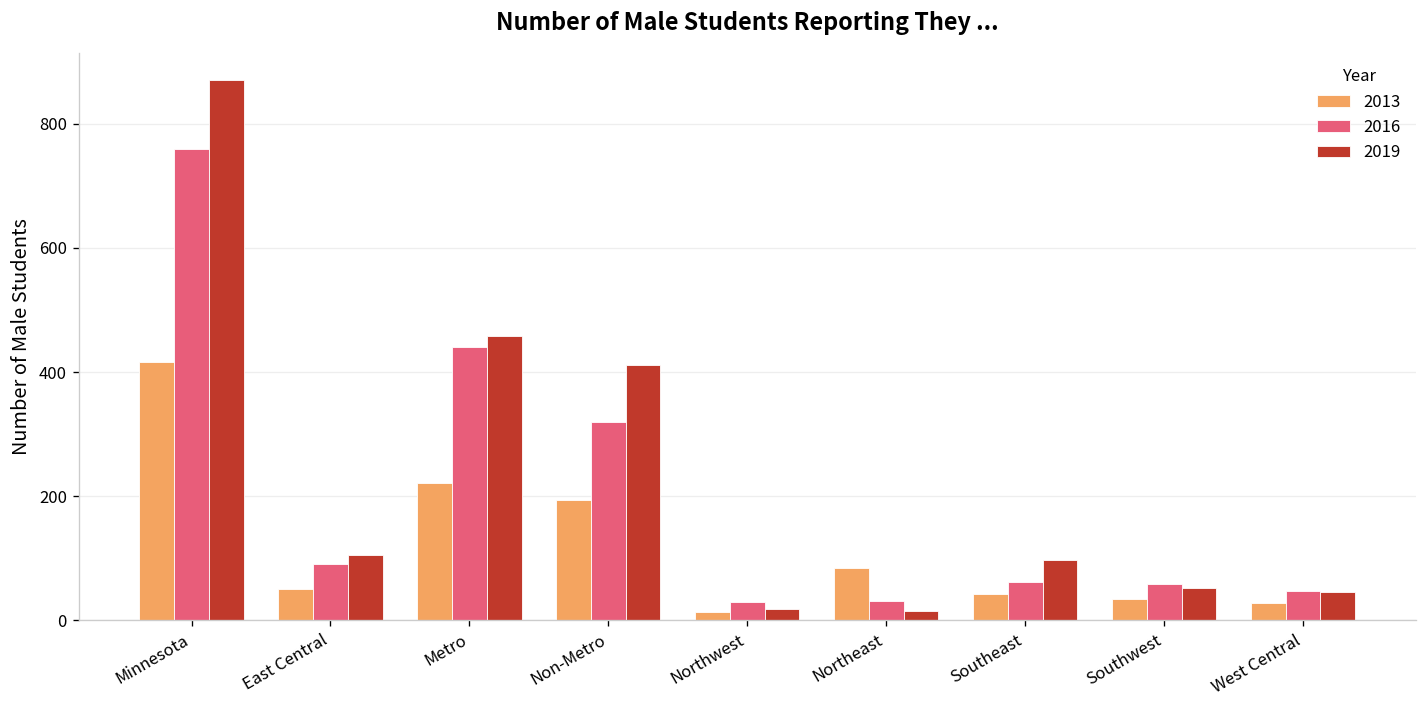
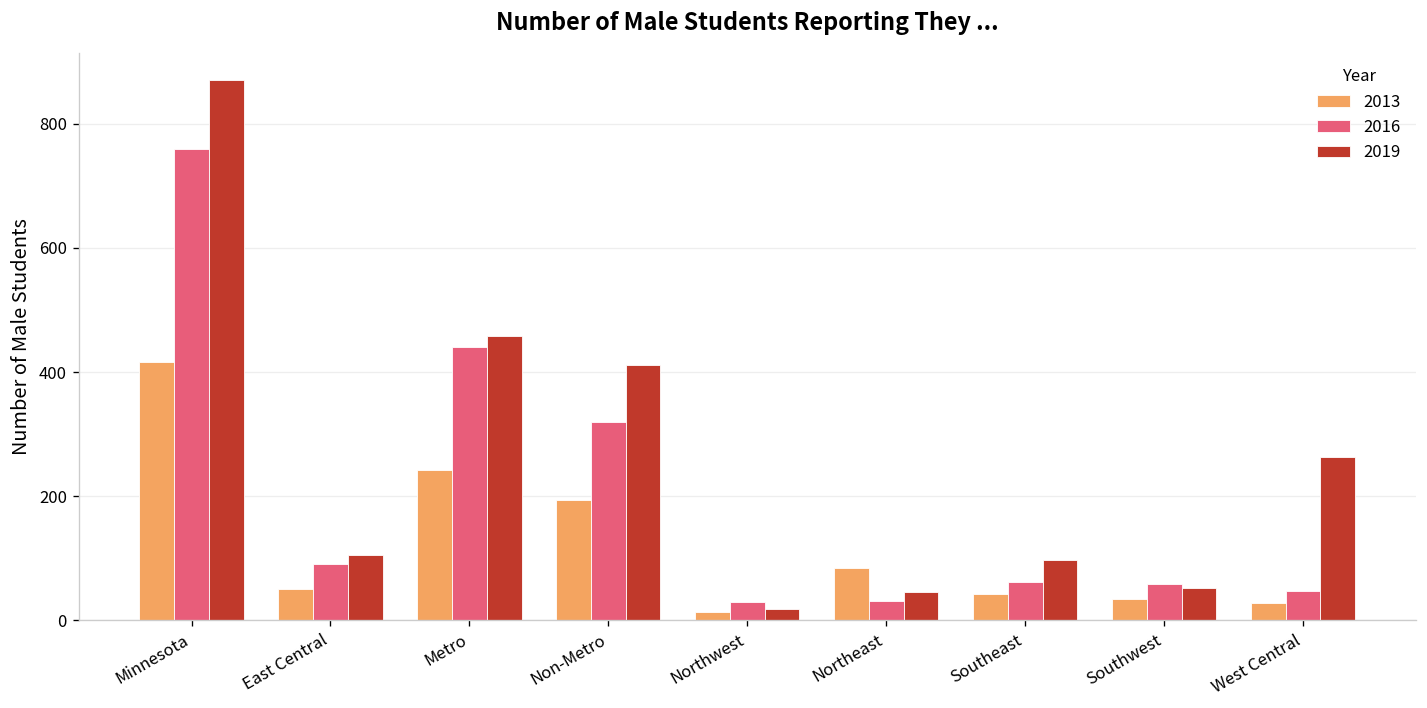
  {
    "2013": {
      "Minnesota": 420,
      "East Central": 50,
-     "Metro": 220,
+     "Metro": 240,
      "Non-Metro": 190,
      "Northwest": 10,
      "Northeast": 80,
      "Southeast": 40,
      "Southwest": 40,
      "West Central": 30
    },
    "2016": {
      "Minnesota": 760,
      "East Central": 90,
      "Metro": 440,
      "Non-Metro": 320,
      "Northwest": 30,
      "Northeast": 30,
      "Southeast": 60,
      "Southwest": 60,
      "West Central": 50
    },
    "2019": {
      "Minnesota": 870,
      "East Central": 110,
      "Metro": 460,
      "Non-Metro": 410,
      "Northwest": 20,
-     "Northeast": 20,
+     "Northeast": 50,
      "Southeast": 100,
      "Southwest": 50,
-     "West Central": 50
+     "West Central": 260
    }
  }
